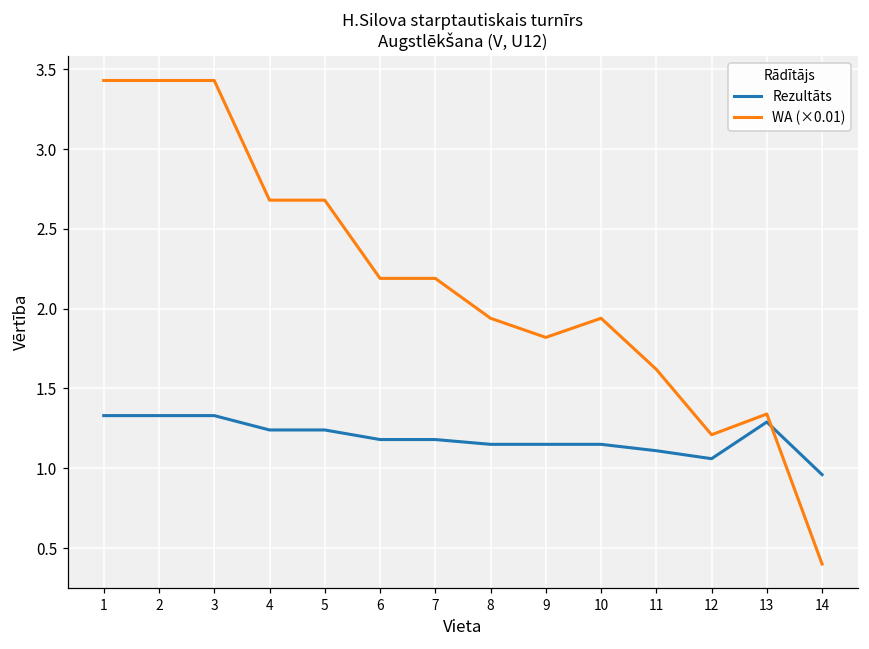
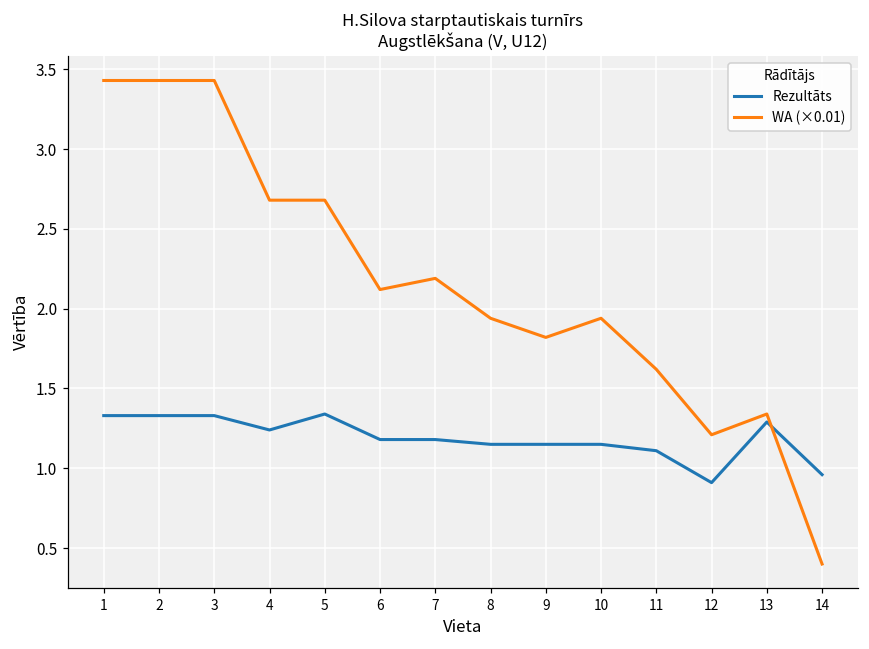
  {
    "Rezultāts": {
      "1": 1.33,
      "2": 1.33,
      "3": 1.33,
      "4": 1.24,
-     "5": 1.24,
+     "5": 1.34,
      "6": 1.18,
      "7": 1.18,
      "8": 1.15,
      "9": 1.15,
      "10": 1.15,
      "11": 1.11,
-     "12": 1.06,
+     "12": 0.91,
      "13": 1.29,
      "14": 0.96
    },
    "WA (×0.01)": {
      "1": 3.43,
      "2": 3.43,
      "3": 3.43,
      "4": 2.68,
      "5": 2.68,
-     "6": 2.19,
+     "6": 2.12,
      "7": 2.19,
      "8": 1.94,
      "9": 1.82,
      "10": 1.94,
      "11": 1.62,
      "12": 1.21,
      "13": 1.34,
      "14": 0.40
    }
  }
